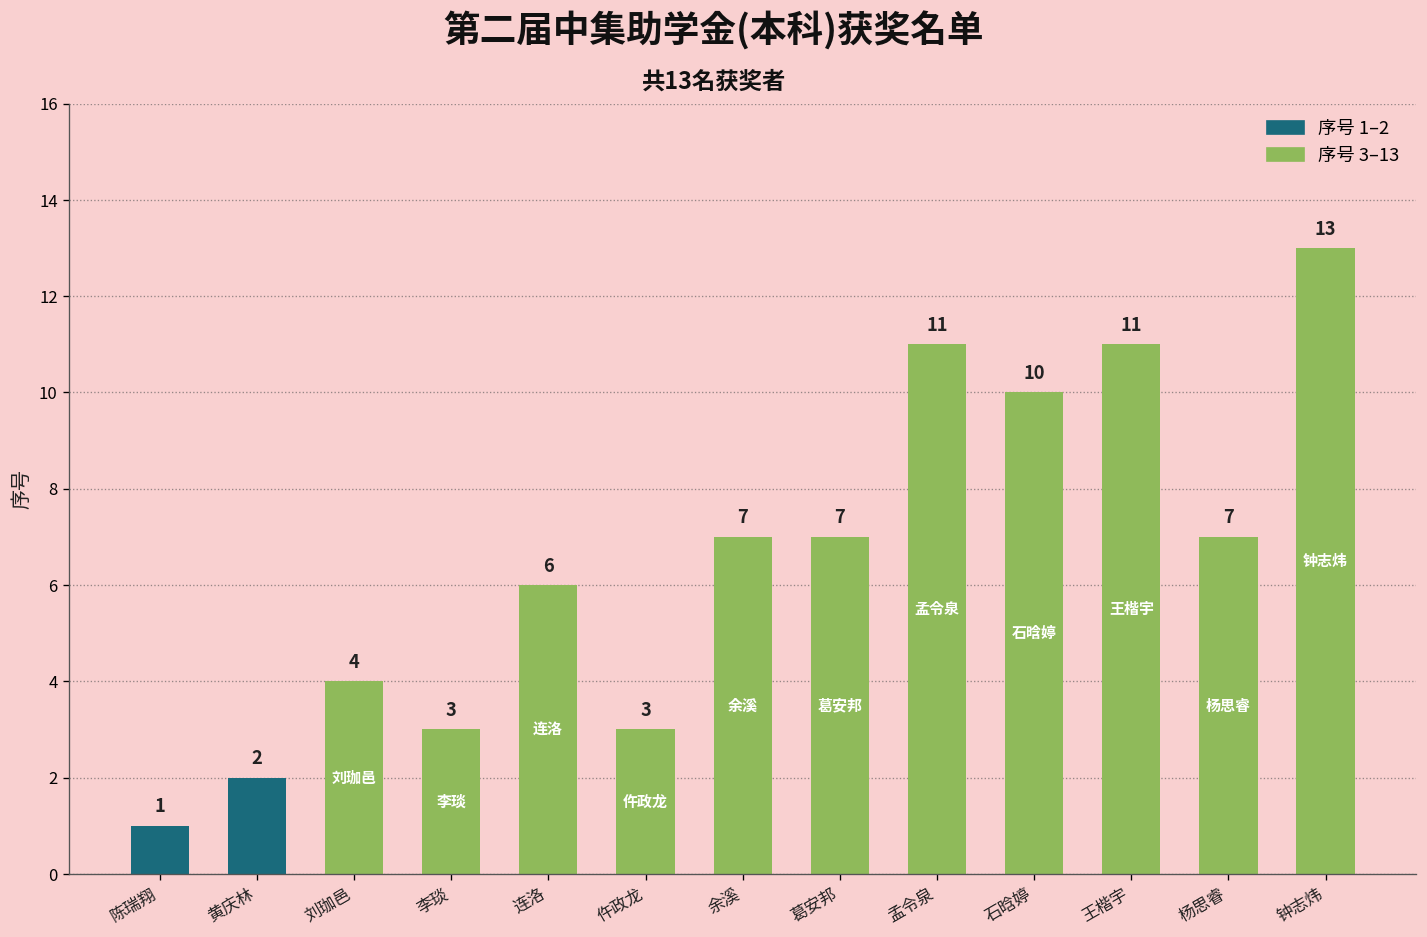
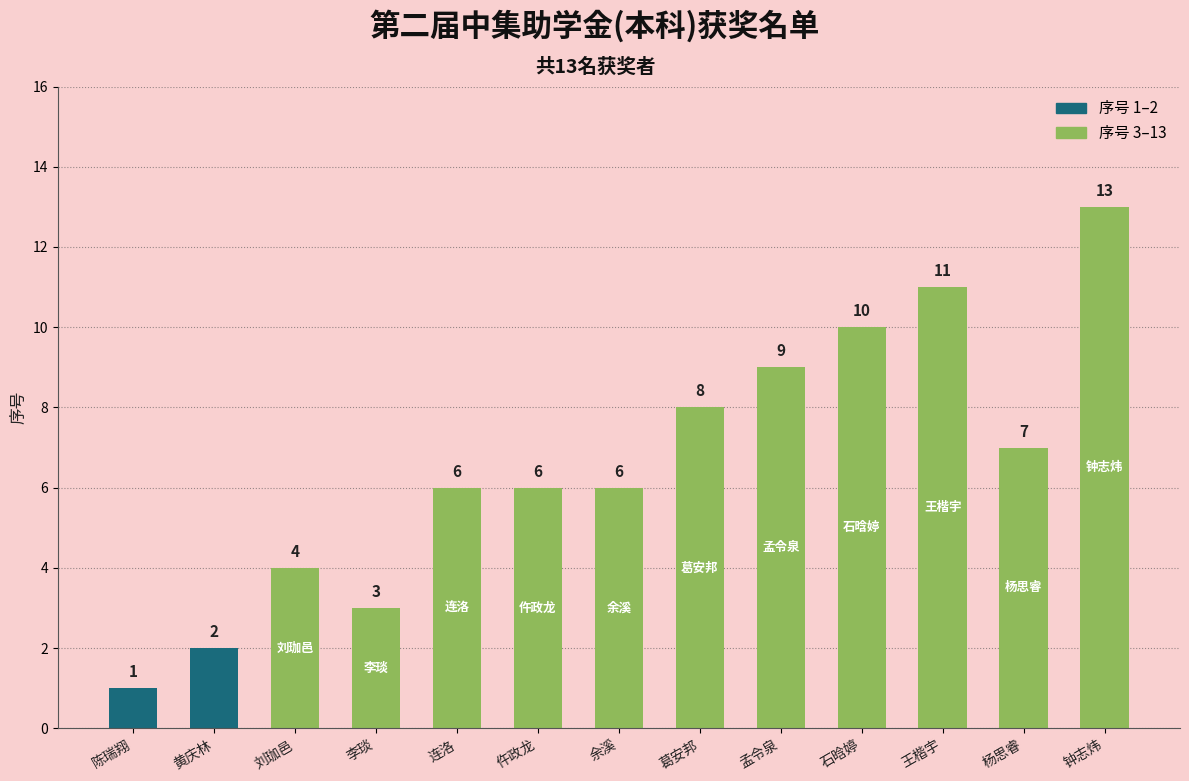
  {
    "陈瑞翔": 1,
    "黄庆林": 2,
    "刘珈邑": 4,
    "李琰": 3,
    "连洛": 6,
-   "仵政龙": 3,
-   "余溪": 7,
-   "葛安邦": 7,
-   "孟令泉": 11,
+   "仵政龙": 6,
+   "余溪": 6,
+   "葛安邦": 8,
+   "孟令泉": 9,
    "石晗婷": 10,
    "王楷宇": 11,
    "杨思睿": 7,
    "钟志炜": 13
  }
